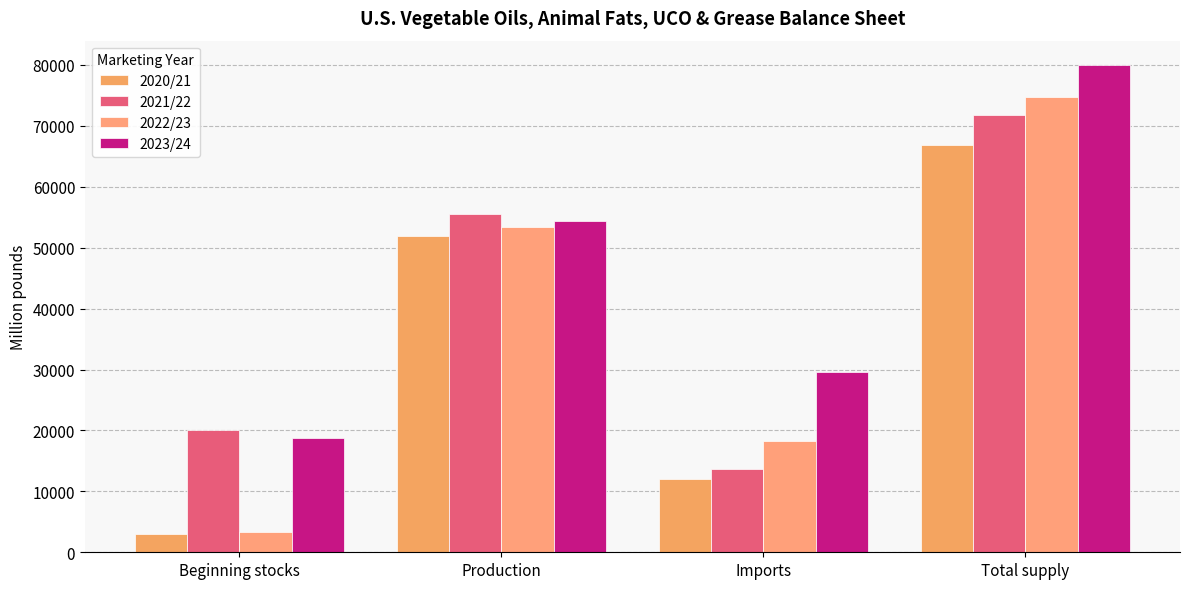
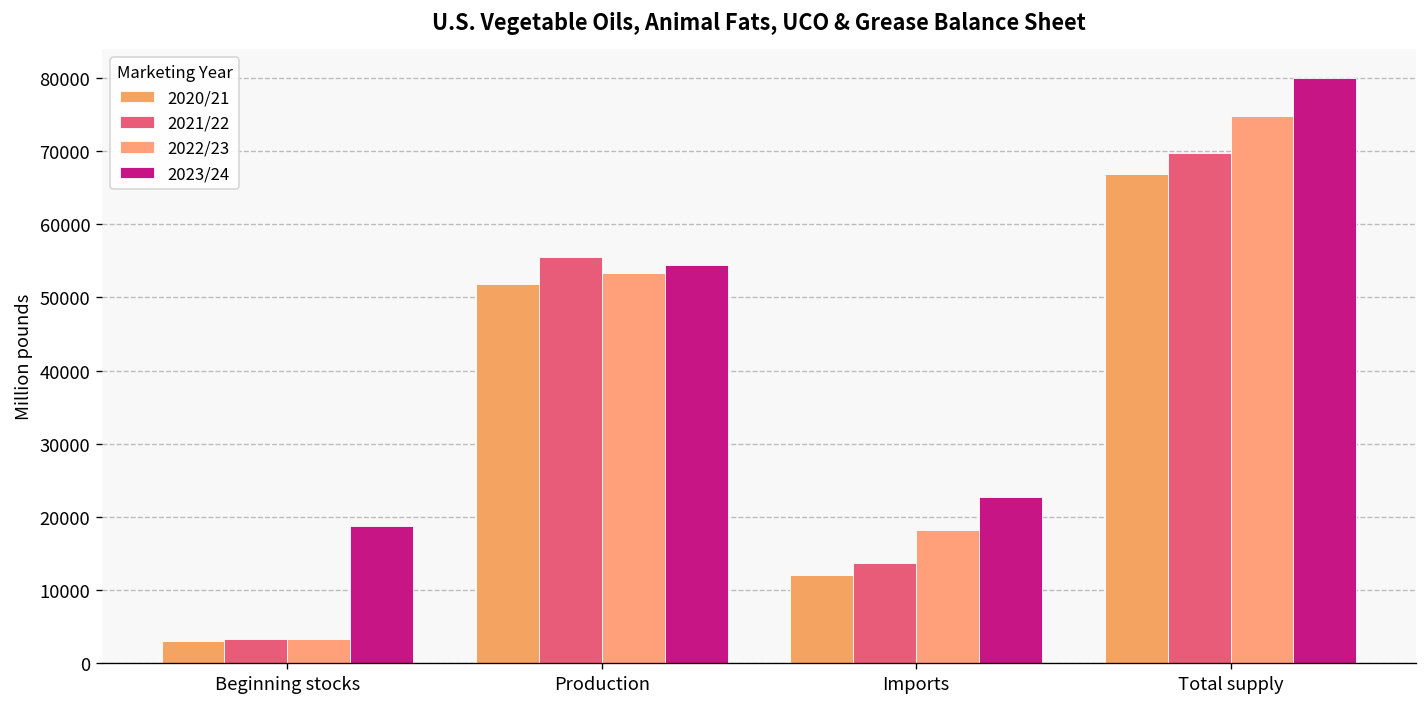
  {
    "2021/22": {
-     "Beginning stocks": 20000,
+     "Beginning stocks": 3000,
      "Production": 56000,
      "Imports": 14000,
-     "Total supply": 72000
+     "Total supply": 70000
    },
    "2023/24": {
      "Beginning stocks": 19000,
      "Production": 54000,
-     "Imports": 30000,
+     "Imports": 23000,
      "Total supply": 80000
    }
  }
